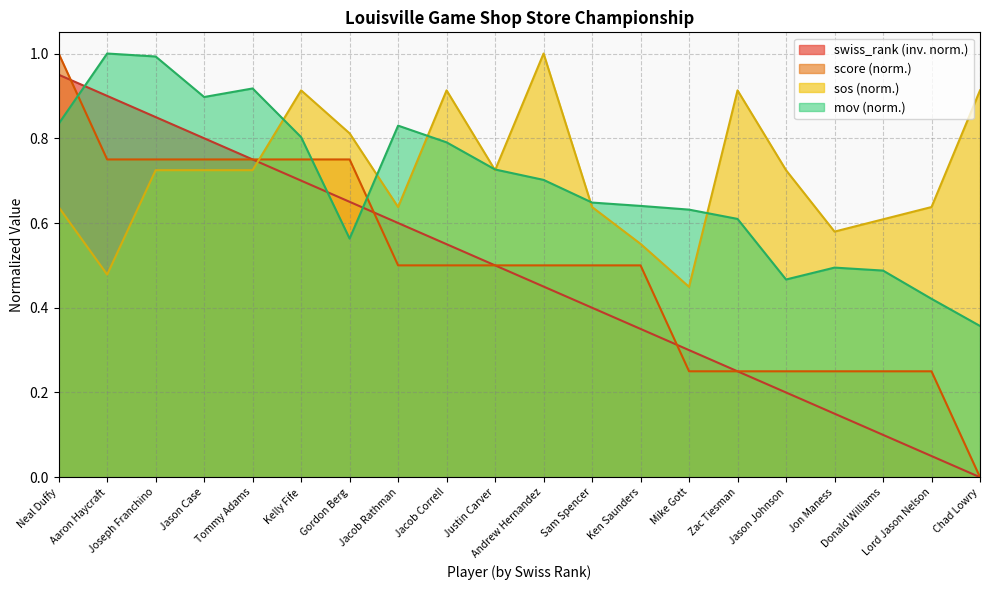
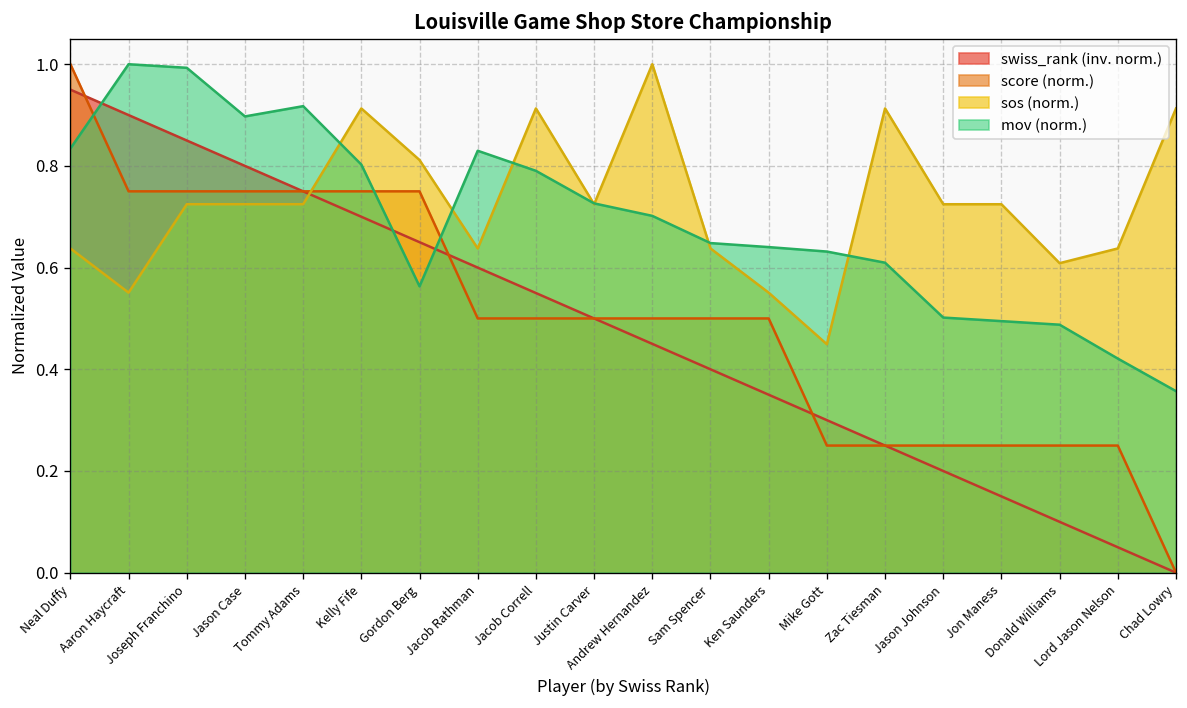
  {
    "sos (norm.)": {
      "Neal Duffy": 0.64,
-     "Aaron Haycraft": 0.48,
+     "Aaron Haycraft": 0.55,
      "Joseph Franchino": 0.72,
      "Jason Case": 0.72,
      "Tommy Adams": 0.72,
      "Kelly Fife": 0.91,
      "Gordon Berg": 0.81,
      "Jacob Rathman": 0.64,
      "Jacob Correll": 0.91,
      "Andrew Hernandez": 1.00,
      "Sam Spencer": 0.64,
      "Ken Saunders": 0.55,
      "Mike Gott": 0.45,
      "Zac Tiesman": 0.91,
      "Jason Johnson": 0.72,
-     "Jon Maness": 0.58,
+     "Jon Maness": 0.72,
      "Donald Williams": 0.61,
      "Lord Jason Nelson": 0.64,
      "Chad Lowry": 0.91
    },
    "mov (norm.)": {
      "Neal Duffy": 0.83,
      "Aaron Haycraft": 1.00,
      "Joseph Franchino": 0.99,
      "Jason Case": 0.90,
      "Tommy Adams": 0.92,
      "Kelly Fife": 0.80,
      "Gordon Berg": 0.56,
      "Jacob Rathman": 0.83,
      "Jacob Correll": 0.79,
      "Andrew Hernandez": 0.70,
      "Sam Spencer": 0.65,
      "Ken Saunders": 0.64,
      "Mike Gott": 0.63,
      "Zac Tiesman": 0.61,
-     "Jason Johnson": 0.47,
+     "Jason Johnson": 0.50,
      "Jon Maness": 0.49,
      "Donald Williams": 0.49,
      "Lord Jason Nelson": 0.42,
      "Chad Lowry": 0.36
    }
  }
